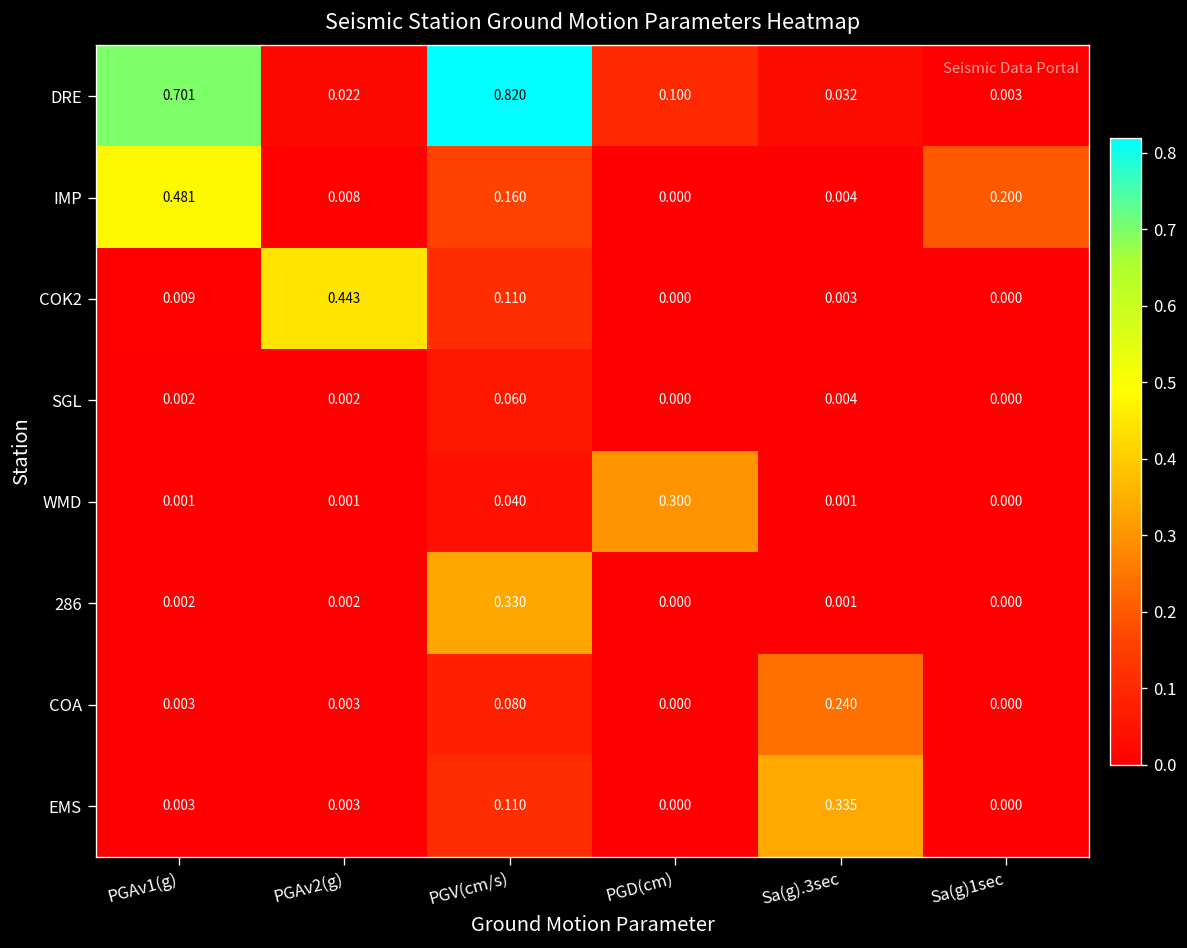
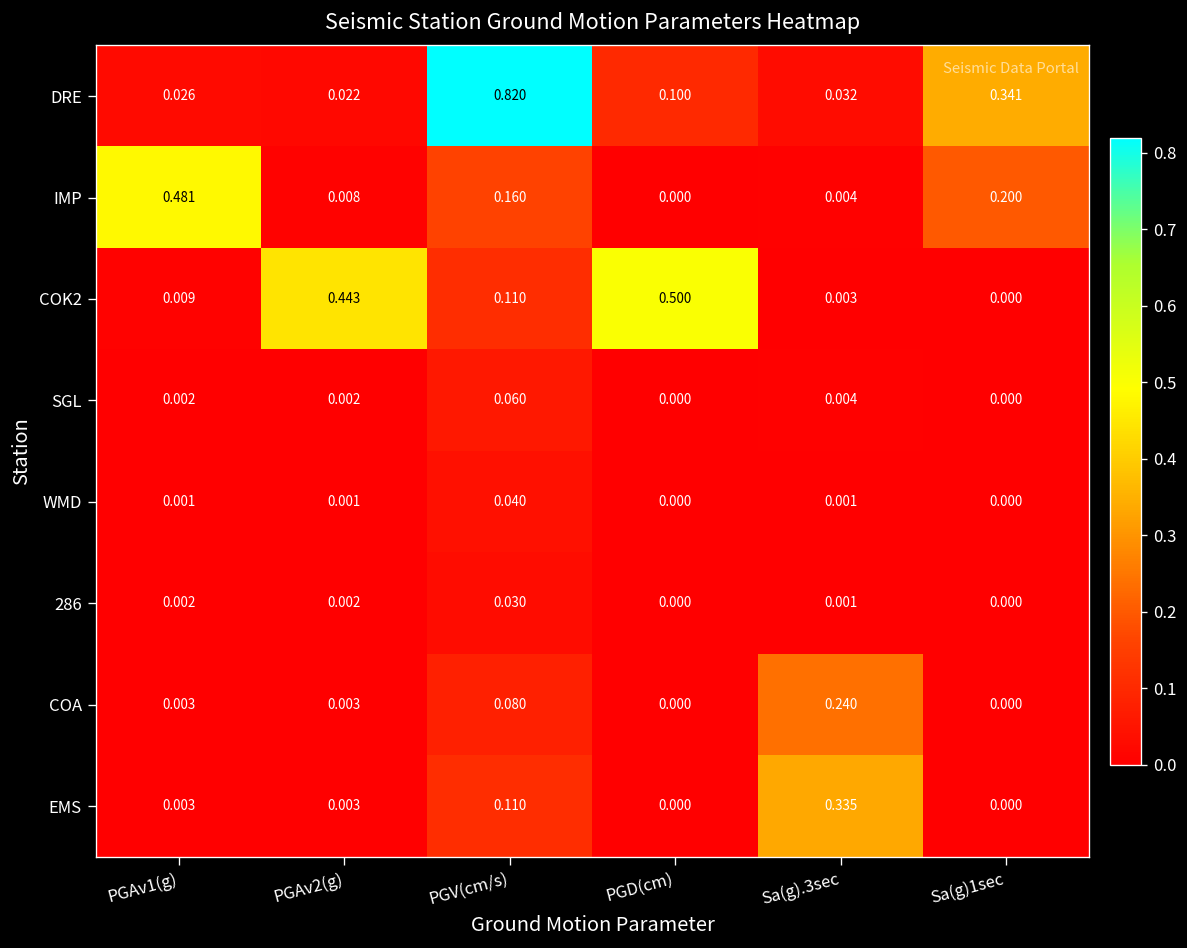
  {
    "DRE": {
-     "PGAv1(g)": 0.701,
+     "PGAv1(g)": 0.026,
      "PGAv2(g)": 0.022,
      "PGV(cm/s)": 0.820,
      "PGD(cm)": 0.100,
      "Sa(g).3sec": 0.032,
-     "Sa(g)1sec": 0.003
+     "Sa(g)1sec": 0.341
    },
    "IMP": {
      "PGAv1(g)": 0.481,
      "PGAv2(g)": 0.008,
      "PGV(cm/s)": 0.160,
      "PGD(cm)": 0.000,
      "Sa(g).3sec": 0.004,
      "Sa(g)1sec": 0.200
    },
    "COK2": {
      "PGAv1(g)": 0.009,
      "PGAv2(g)": 0.443,
      "PGV(cm/s)": 0.110,
-     "PGD(cm)": 0.000,
+     "PGD(cm)": 0.500,
      "Sa(g).3sec": 0.003,
      "Sa(g)1sec": 0.000
    },
    "SGL": {
      "PGAv1(g)": 0.002,
      "PGAv2(g)": 0.002,
      "PGV(cm/s)": 0.060,
      "PGD(cm)": 0.000,
      "Sa(g).3sec": 0.004,
      "Sa(g)1sec": 0.000
    },
    "WMD": {
      "PGAv1(g)": 0.001,
      "PGAv2(g)": 0.001,
      "PGV(cm/s)": 0.040,
-     "PGD(cm)": 0.300,
+     "PGD(cm)": 0.000,
      "Sa(g).3sec": 0.001,
      "Sa(g)1sec": 0.000
    },
    "286": {
      "PGAv1(g)": 0.002,
      "PGAv2(g)": 0.002,
-     "PGV(cm/s)": 0.330,
+     "PGV(cm/s)": 0.030,
      "PGD(cm)": 0.000,
      "Sa(g).3sec": 0.001,
      "Sa(g)1sec": 0.000
    },
    "COA": {
      "PGAv1(g)": 0.003,
      "PGAv2(g)": 0.003,
      "PGV(cm/s)": 0.080,
      "PGD(cm)": 0.000,
      "Sa(g).3sec": 0.240,
      "Sa(g)1sec": 0.000
    },
    "EMS": {
      "PGAv1(g)": 0.003,
      "PGAv2(g)": 0.003,
      "PGV(cm/s)": 0.110,
      "PGD(cm)": 0.000,
      "Sa(g).3sec": 0.335,
      "Sa(g)1sec": 0.000
    }
  }
